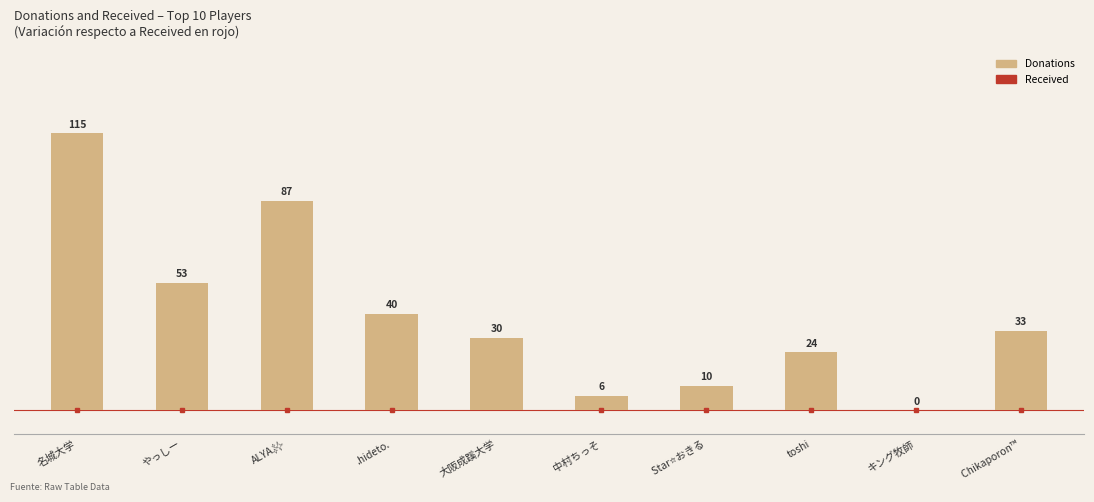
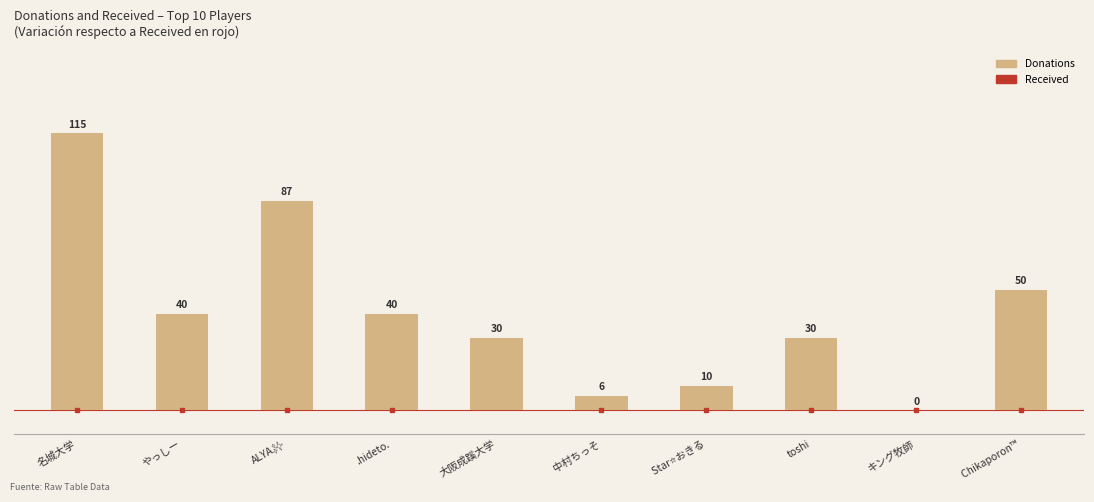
  {
    "Donations": {
      "名城大学": 115,
-     "やっしー": 53,
+     "やっしー": 40,
      "ALYA✨": 87,
      ".hideto.": 40,
      "大阪成蹊大学": 30,
      "中村ちっそ": 6,
      "Star⭐️おきる": 10,
-     "toshi": 24,
+     "toshi": 30,
      "キング牧師": 0,
-     "Chikaporon™️": 33
+     "Chikaporon™️": 50
    }
  }
